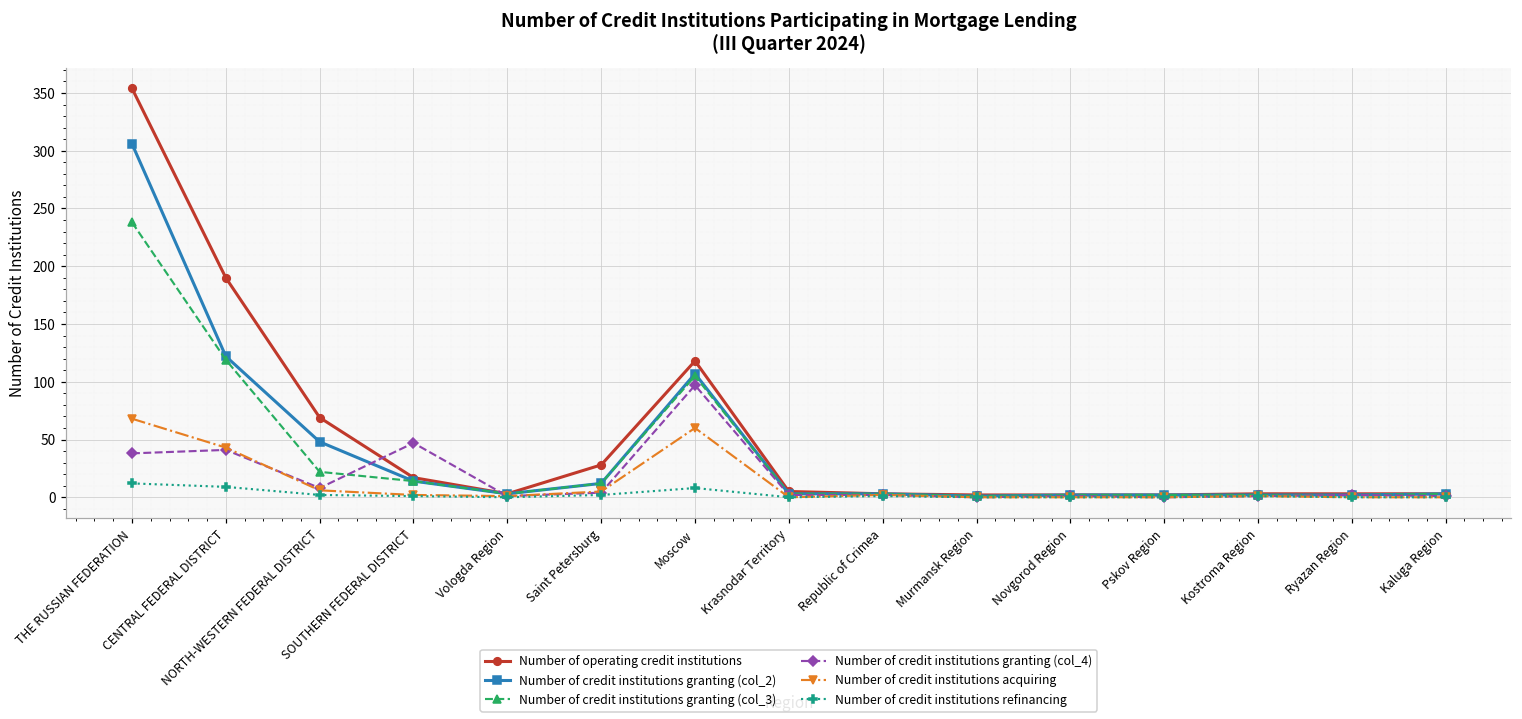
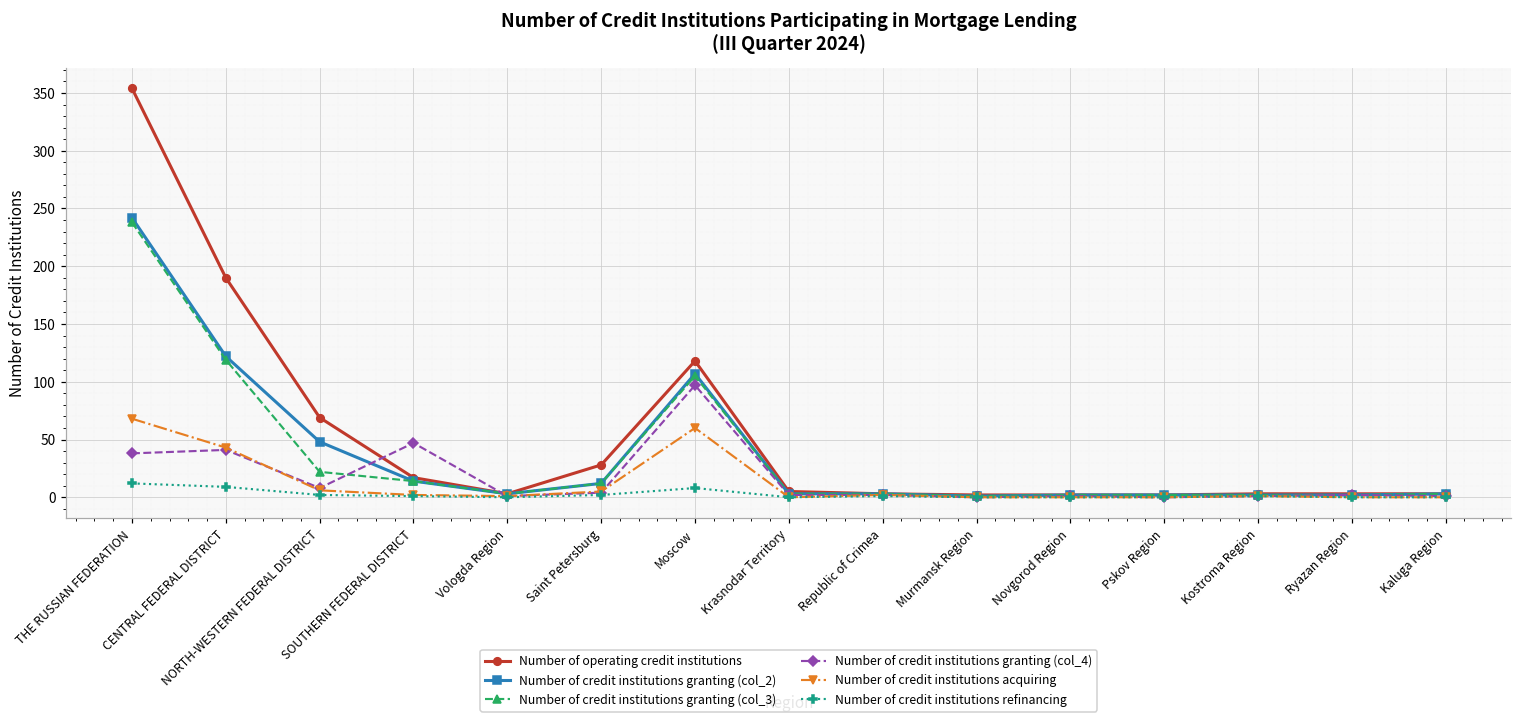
  {
    "Number of operating credit institutions": {
      "THE RUSSIAN FEDERATION": 354,
      "CENTRAL FEDERAL DISTRICT": 190,
      "NORTH-WESTERN FEDERAL DISTRICT": 69,
      "SOUTHERN FEDERAL DISTRICT": 17,
      "Saint Petersburg": 28,
      "Moscow": 118
    },
    "Number of credit institutions granting (col_2)": {
-     "THE RUSSIAN FEDERATION": 306,
+     "THE RUSSIAN FEDERATION": 242,
      "CENTRAL FEDERAL DISTRICT": 122,
      "NORTH-WESTERN FEDERAL DISTRICT": 48
    },
    "Number of credit institutions granting (col_4)": {
      "THE RUSSIAN FEDERATION": 38,
      "SOUTHERN FEDERAL DISTRICT": 47,
      "Moscow": 97
    },
    "Number of credit institutions acquiring": {
      "THE RUSSIAN FEDERATION": 68,
      "Moscow": 60
    }
  }
